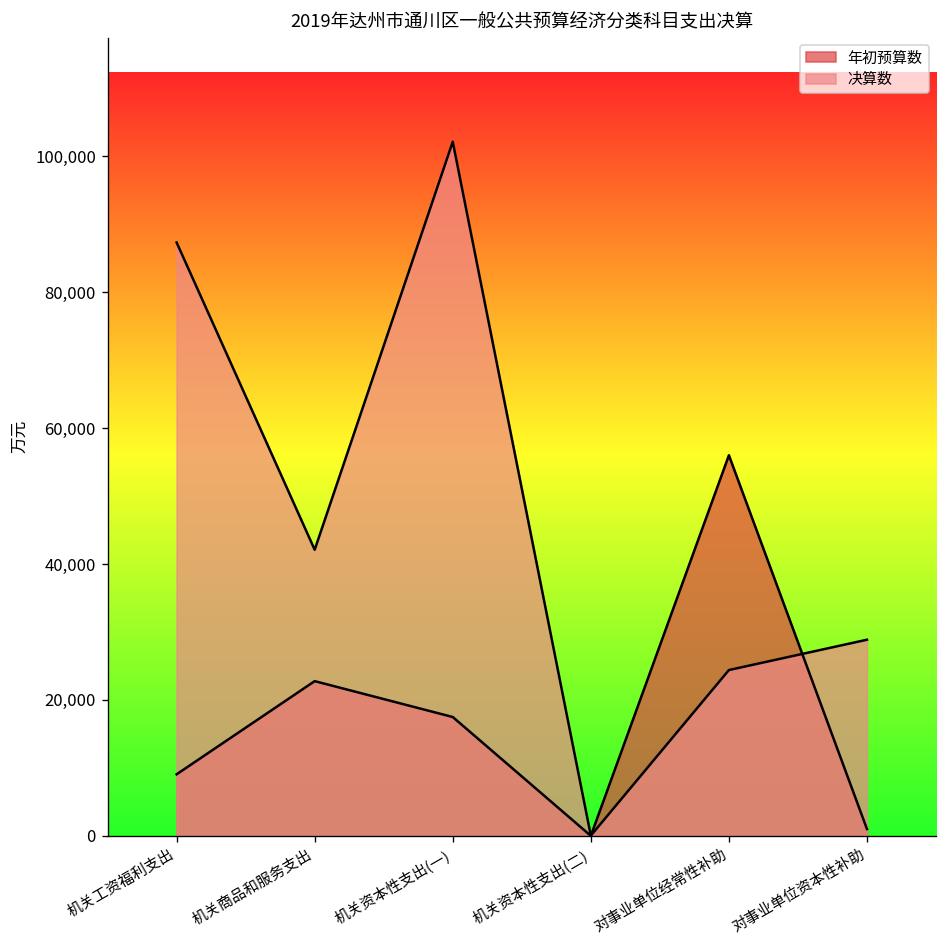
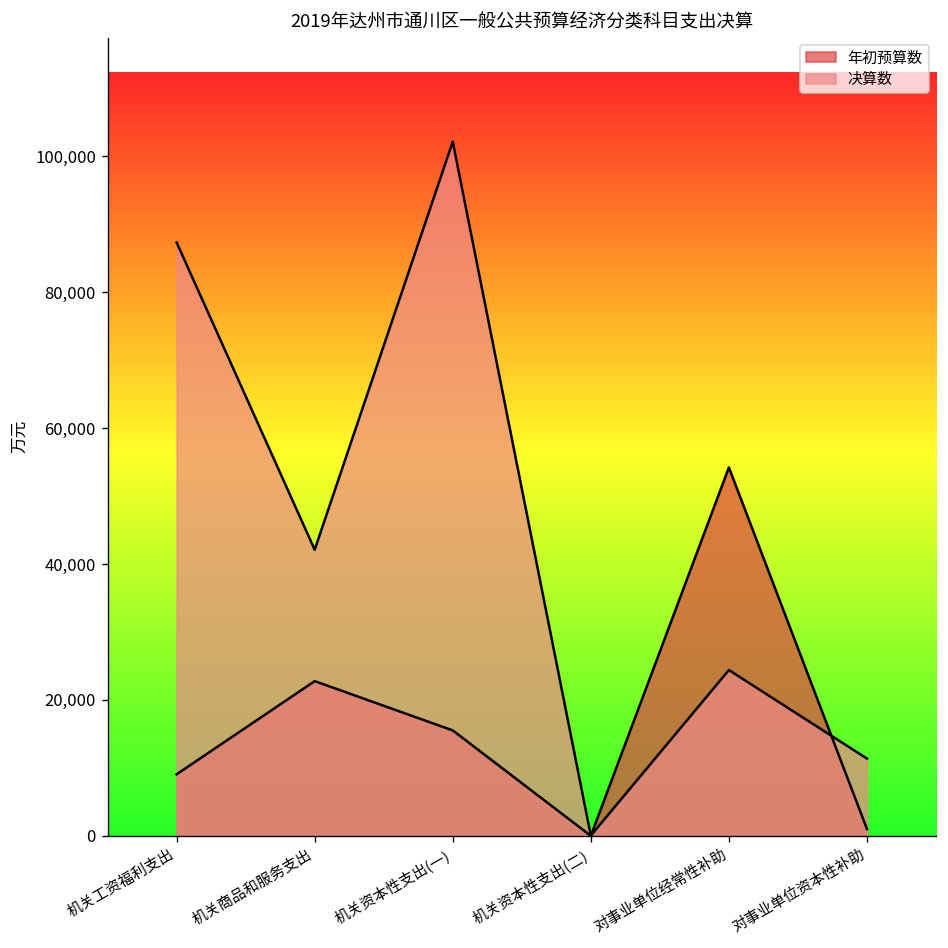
  {
    "年初预算数": {
      "机关工资福利支出": "9,000",
      "机关商品和服务支出": "23,000",
-     "机关资本性支出(一)": "17,000",
-     "对事业单位经常性补助": "56,000",
+     "机关资本性支出(一)": "16,000",
+     "对事业单位经常性补助": "54,000",
      "对事业单位资本性补助": "1,000"
    },
    "决算数": {
      "机关工资福利支出": "87,000",
      "机关商品和服务支出": "42,000",
      "机关资本性支出(一)": "102,000",
      "对事业单位经常性补助": "24,000",
-     "对事业单位资本性补助": "29,000"
+     "对事业单位资本性补助": "11,000"
    }
  }
